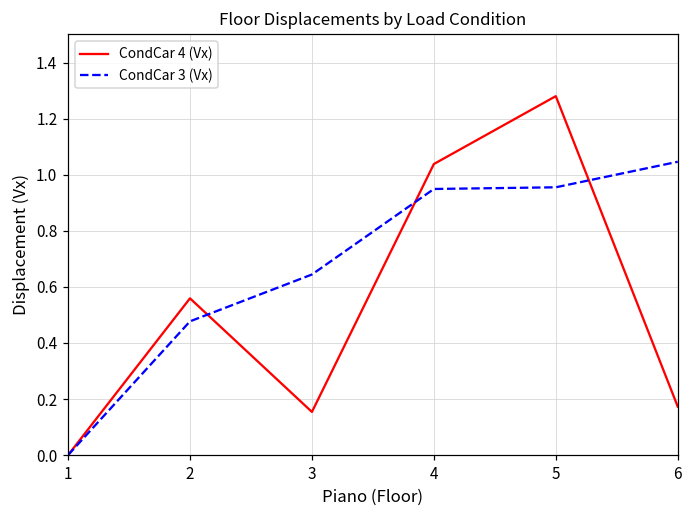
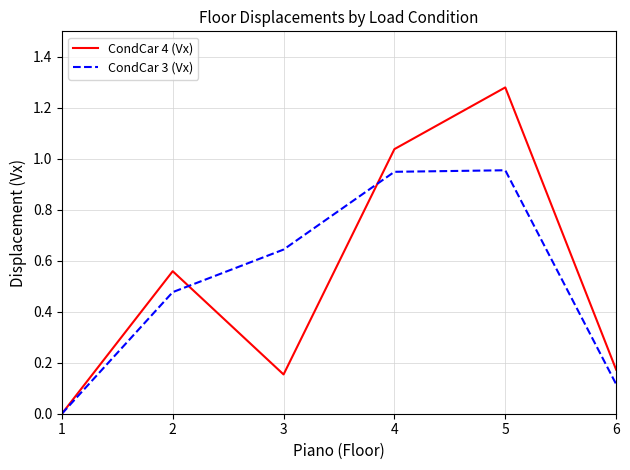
  {
    "CondCar 4 (Vx)": {
      "2": 0.56,
      "3": 0.15,
      "4": 1.04,
      "5": 1.28,
      "6": 0.17
    },
    "CondCar 3 (Vx)": {
      "2": 0.48,
      "3": 0.64,
      "4": 0.95,
      "5": 0.96,
-     "6": 1.05
+     "6": 0.12
    }
  }
